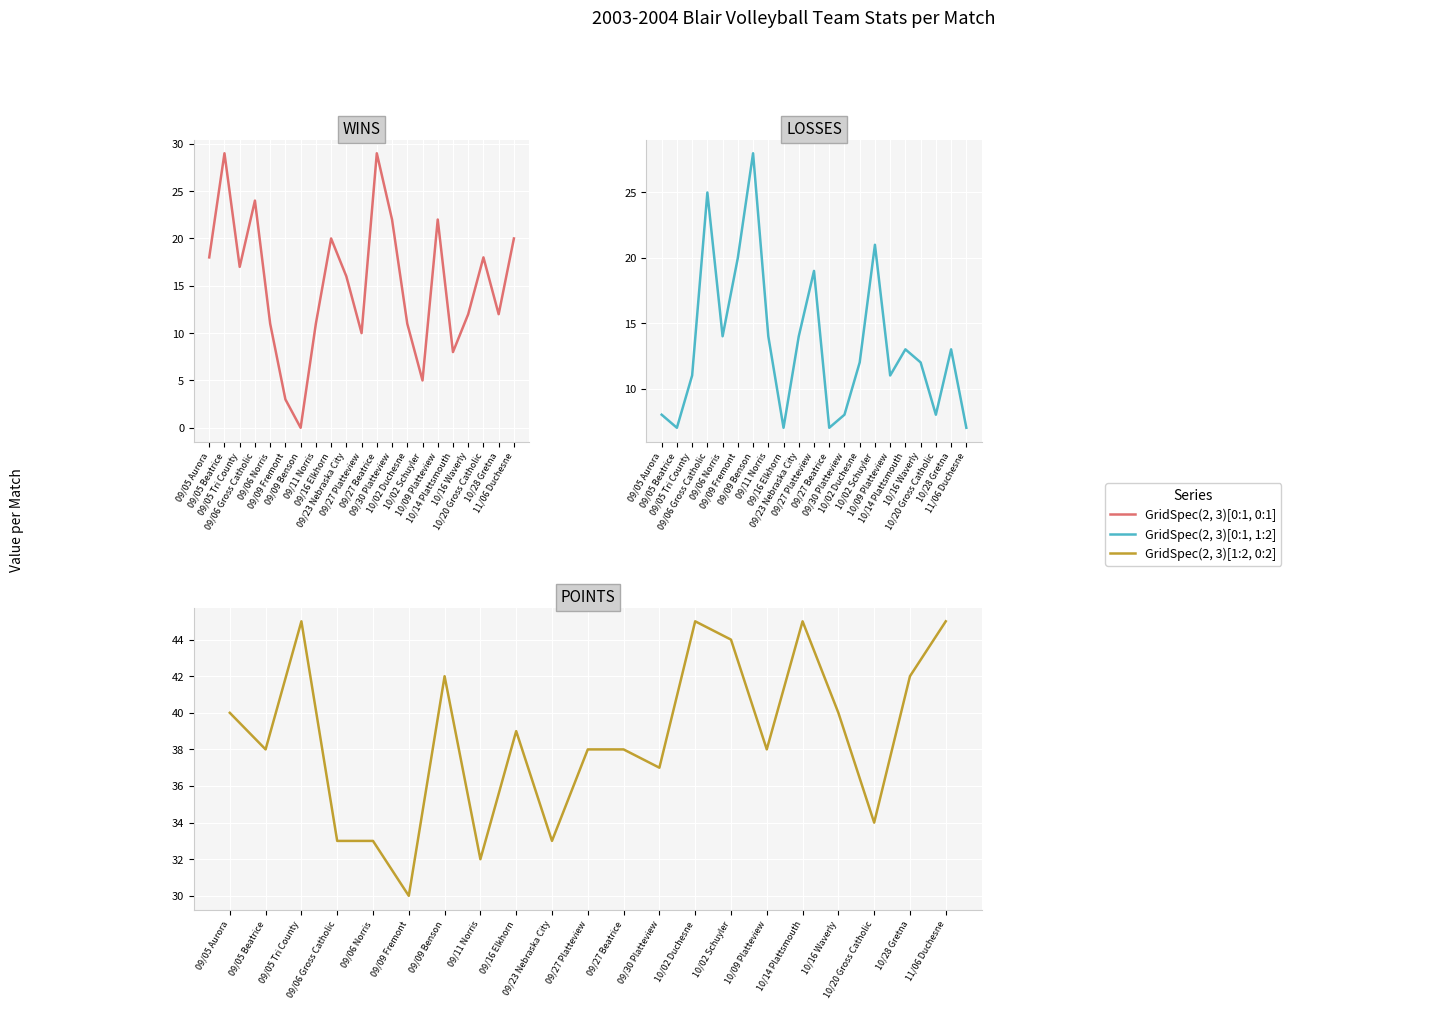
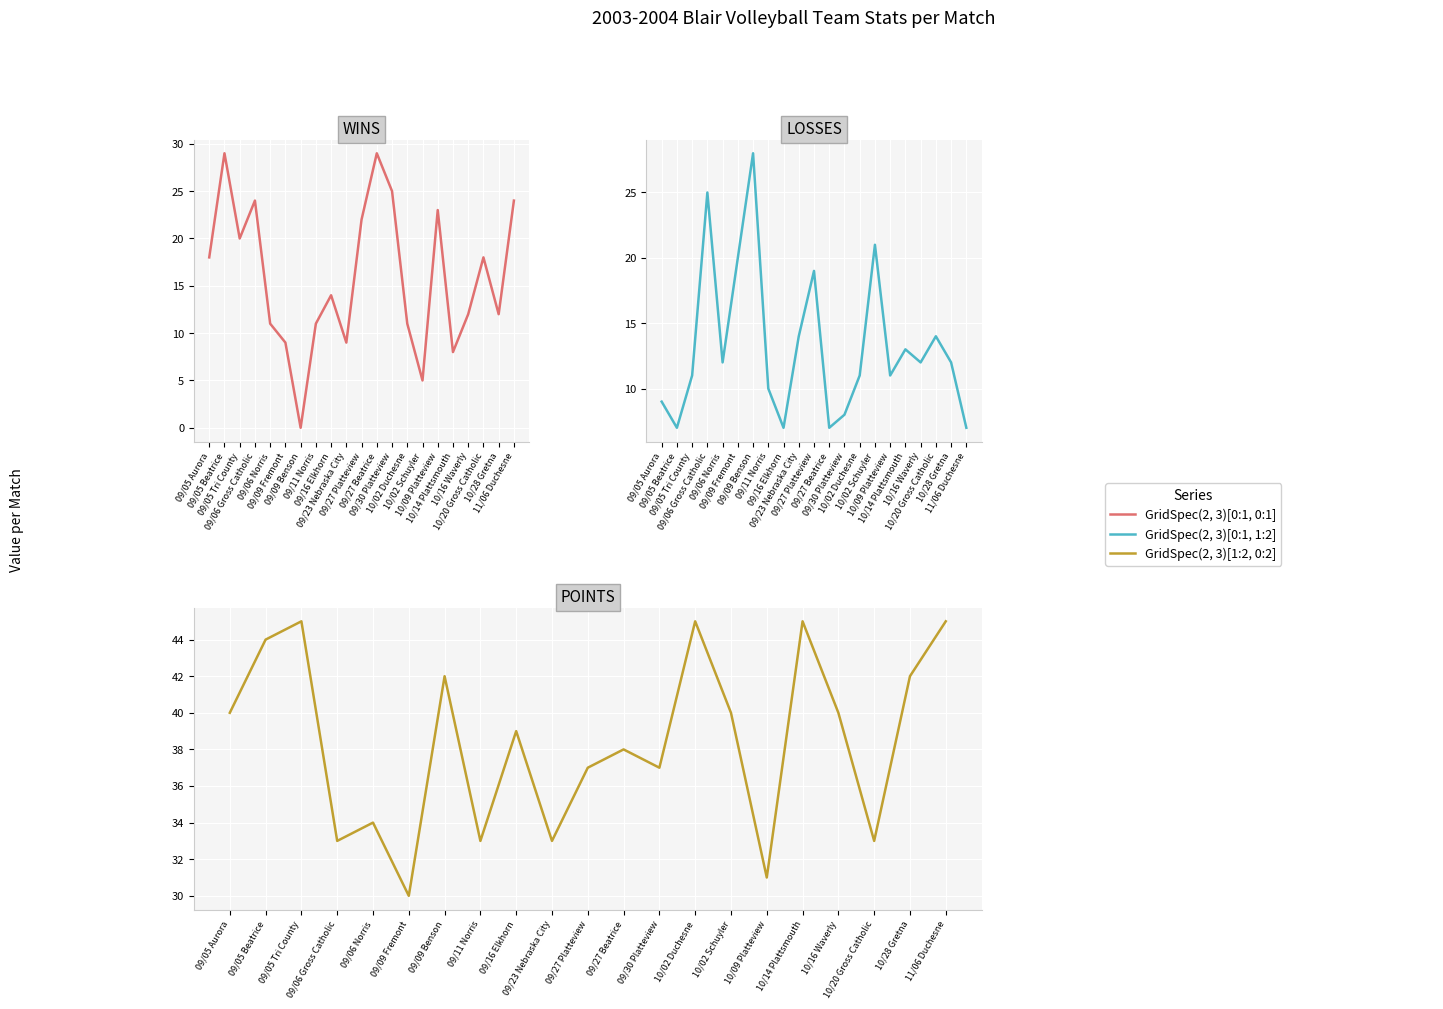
  {
    "WINS": {
      "09/05 Aurora": 18,
      "09/05 Beatrice": 29,
-     "09/05 Tri County": 17,
+     "09/05 Tri County": 20,
      "09/06 Gross Catholic": 24,
      "09/06 Norris": 11,
-     "09/09 Fremont": 3,
+     "09/09 Fremont": 9,
      "09/09 Benson": 0,
      "09/11 Norris": 11,
-     "09/16 Elkhorn": 20,
-     "09/23 Nebraska City": 16,
-     "09/27 Platteview": 10,
+     "09/16 Elkhorn": 14,
+     "09/23 Nebraska City": 9,
+     "09/27 Platteview": 22,
      "09/27 Beatrice": 29,
-     "09/30 Platteview": 22,
+     "09/30 Platteview": 25,
      "10/02 Duchesne": 11,
      "10/02 Schuyler": 5,
-     "10/09 Platteview": 22,
+     "10/09 Platteview": 23,
      "10/14 Plattsmouth": 8,
      "10/16 Waverly": 12,
      "10/20 Gross Catholic": 18,
      "10/28 Gretna": 12,
-     "11/06 Duchesne": 20
+     "11/06 Duchesne": 24
    },
    "LOSSES": {
-     "09/05 Aurora": 8,
+     "09/05 Aurora": 9,
      "09/05 Beatrice": 7,
      "09/05 Tri County": 11,
      "09/06 Gross Catholic": 25,
-     "09/06 Norris": 14,
+     "09/06 Norris": 12,
      "09/09 Fremont": 20,
      "09/09 Benson": 28,
-     "09/11 Norris": 14,
+     "09/11 Norris": 10,
      "09/16 Elkhorn": 7,
      "09/23 Nebraska City": 14,
      "09/27 Platteview": 19,
      "09/27 Beatrice": 7,
      "09/30 Platteview": 8,
-     "10/02 Duchesne": 12,
+     "10/02 Duchesne": 11,
      "10/02 Schuyler": 21,
      "10/09 Platteview": 11,
      "10/14 Plattsmouth": 13,
      "10/16 Waverly": 12,
-     "10/20 Gross Catholic": 8,
-     "10/28 Gretna": 13,
+     "10/20 Gross Catholic": 14,
+     "10/28 Gretna": 12,
      "11/06 Duchesne": 7
    },
    "POINTS": {
      "09/05 Aurora": 40,
-     "09/05 Beatrice": 38,
+     "09/05 Beatrice": 44,
      "09/05 Tri County": 45,
      "09/06 Gross Catholic": 33,
-     "09/06 Norris": 33,
+     "09/06 Norris": 34,
      "09/09 Fremont": 30,
      "09/09 Benson": 42,
-     "09/11 Norris": 32,
+     "09/11 Norris": 33,
      "09/16 Elkhorn": 39,
      "09/23 Nebraska City": 33,
-     "09/27 Platteview": 38,
+     "09/27 Platteview": 37,
      "09/27 Beatrice": 38,
      "09/30 Platteview": 37,
      "10/02 Duchesne": 45,
-     "10/02 Schuyler": 44,
-     "10/09 Platteview": 38,
+     "10/02 Schuyler": 40,
+     "10/09 Platteview": 31,
      "10/14 Plattsmouth": 45,
      "10/16 Waverly": 40,
-     "10/20 Gross Catholic": 34,
+     "10/20 Gross Catholic": 33,
      "10/28 Gretna": 42,
      "11/06 Duchesne": 45
    }
  }
